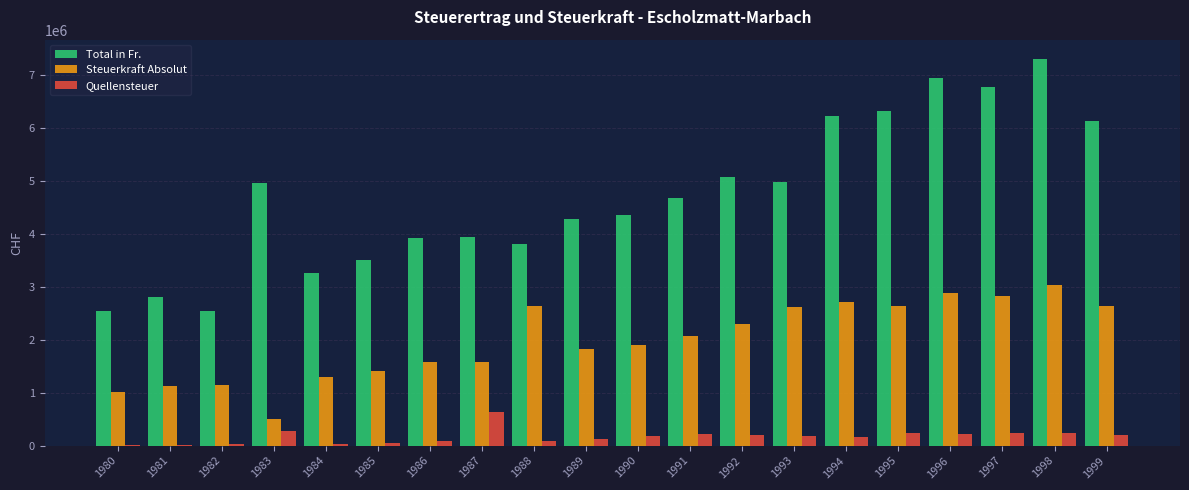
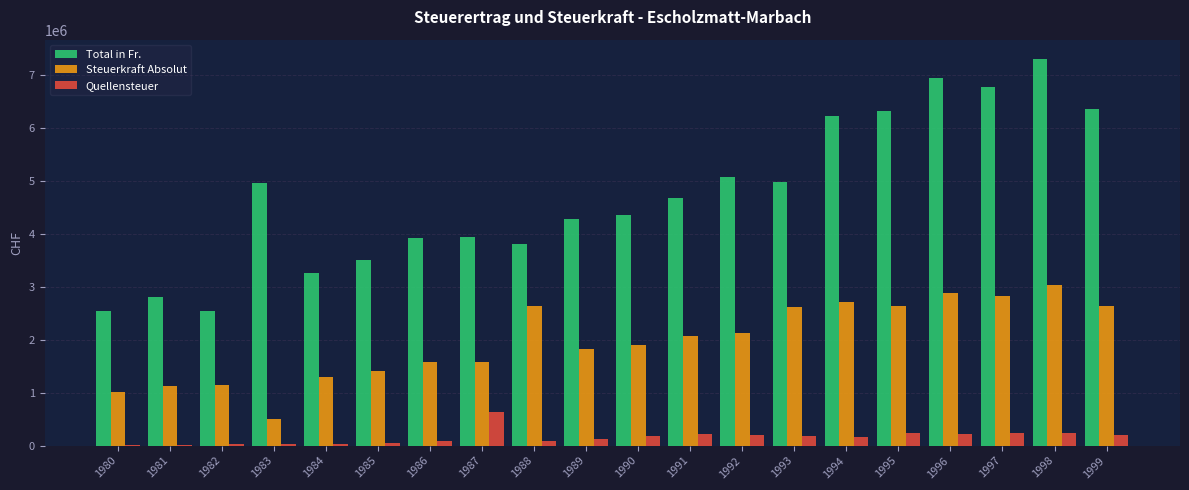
  {
    "Total in Fr.": {
      "1980": 2500000,
      "1981": 2800000,
      "1982": 2500000,
      "1983": 5000000,
      "1984": 3300000,
      "1985": 3500000,
      "1986": 3900000,
      "1987": 3900000,
      "1988": 3800000,
      "1989": 4300000,
      "1990": 4400000,
      "1991": 4700000,
      "1992": 5100000,
      "1993": 5000000,
      "1994": 6200000,
      "1995": 6300000,
      "1996": 6900000,
      "1997": 6800000,
      "1998": 7300000,
-     "1999": 6100000
+     "1999": 6300000
    },
    "Steuerkraft Absolut": {
      "1980": 1000000,
      "1981": 1100000,
      "1982": 1100000,
      "1983": 500000,
      "1984": 1300000,
      "1985": 1400000,
      "1986": 1600000,
      "1987": 1600000,
      "1988": 2600000,
      "1989": 1800000,
      "1990": 1900000,
      "1991": 2100000,
-     "1992": 2300000,
+     "1992": 2100000,
      "1993": 2600000,
      "1994": 2700000,
      "1995": 2600000,
      "1996": 2900000,
      "1997": 2800000,
      "1998": 3000000,
      "1999": 2600000
    },
    "Quellensteuer": {
-     "1983": 300000,
+     "1983": 0,
      "1986": 100000,
      "1987": 600000,
      "1988": 100000,
      "1989": 100000,
      "1990": 200000,
      "1991": 200000,
      "1992": 200000,
      "1993": 200000,
      "1994": 200000,
      "1995": 200000,
      "1996": 200000,
      "1997": 200000,
      "1998": 200000,
      "1999": 200000
    }
  }
